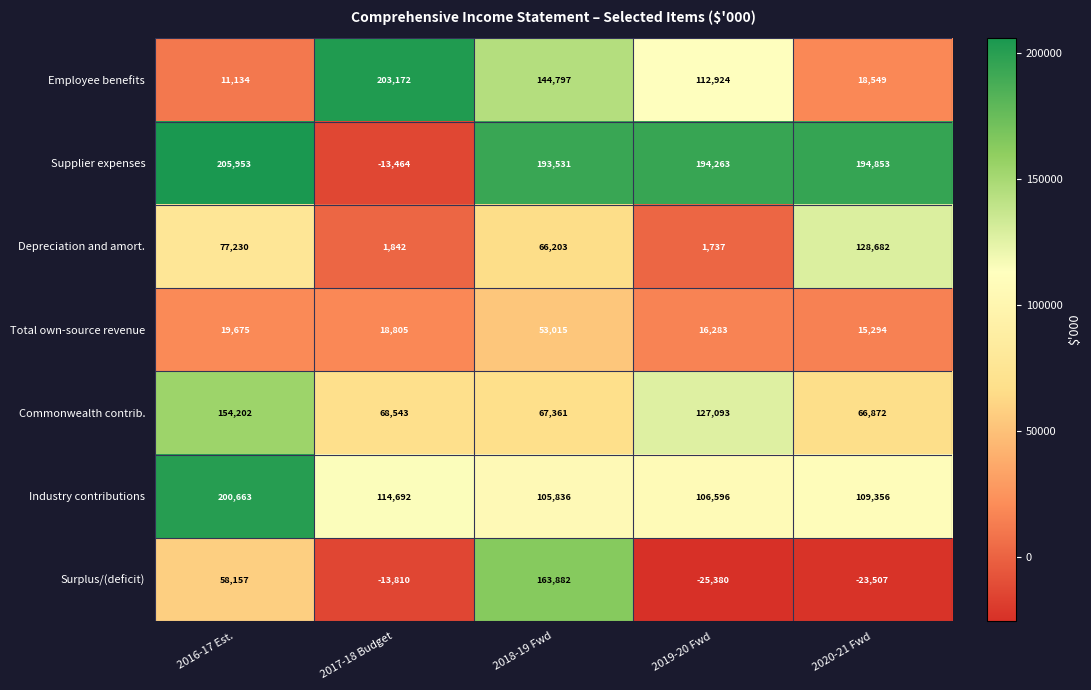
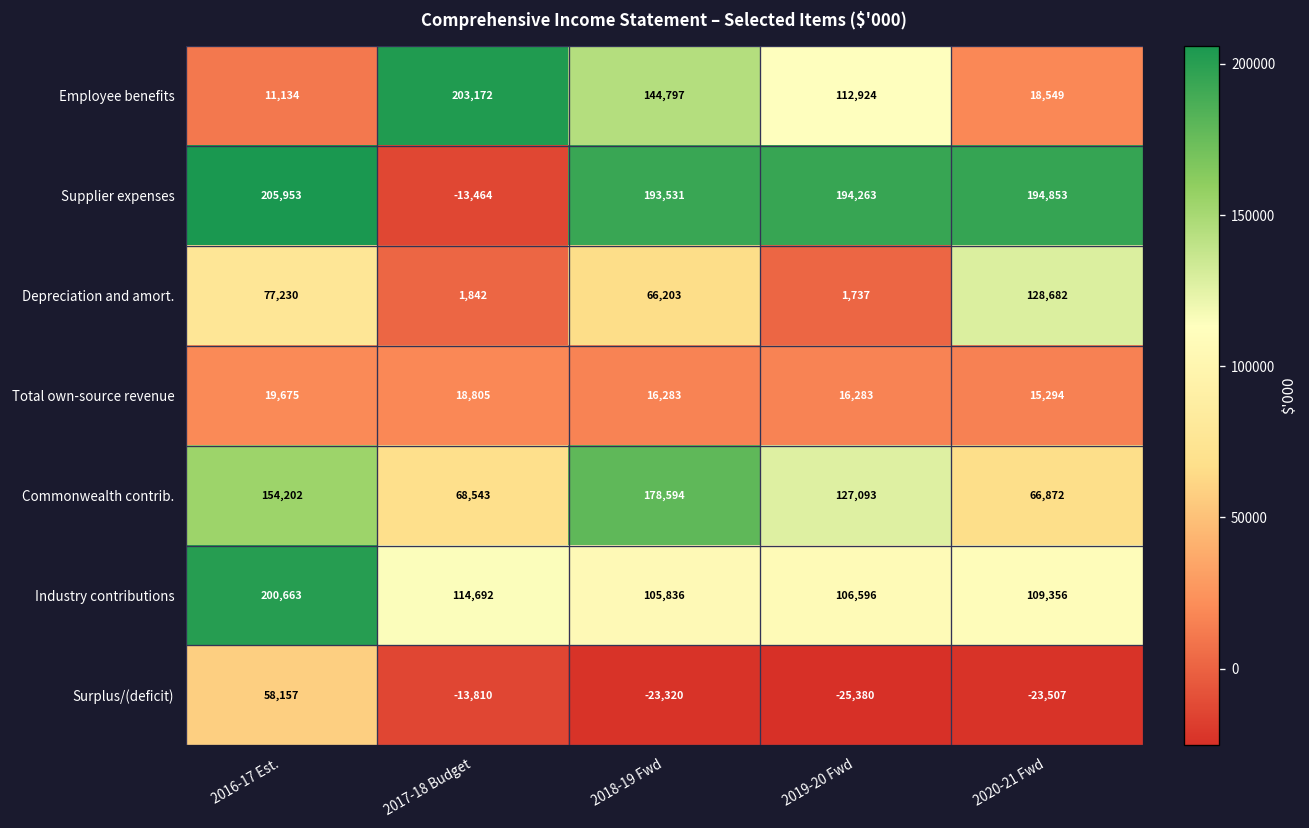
  {
    "Employee benefits": {
      "2016-17 Est.": "11,134",
      "2017-18 Budget": "203,172",
      "2018-19 Fwd": "144,797",
      "2019-20 Fwd": "112,924",
      "2020-21 Fwd": "18,549"
    },
    "Supplier expenses": {
      "2016-17 Est.": "205,953",
      "2017-18 Budget": "-13,464",
      "2018-19 Fwd": "193,531",
      "2019-20 Fwd": "194,263",
      "2020-21 Fwd": "194,853"
    },
    "Depreciation and amort.": {
      "2016-17 Est.": "77,230",
      "2017-18 Budget": "1,842",
      "2018-19 Fwd": "66,203",
      "2019-20 Fwd": "1,737",
      "2020-21 Fwd": "128,682"
    },
    "Total own-source revenue": {
      "2016-17 Est.": "19,675",
      "2017-18 Budget": "18,805",
-     "2018-19 Fwd": "53,015",
+     "2018-19 Fwd": "16,283",
      "2019-20 Fwd": "16,283",
      "2020-21 Fwd": "15,294"
    },
    "Commonwealth contrib.": {
      "2016-17 Est.": "154,202",
      "2017-18 Budget": "68,543",
-     "2018-19 Fwd": "67,361",
+     "2018-19 Fwd": "178,594",
      "2019-20 Fwd": "127,093",
      "2020-21 Fwd": "66,872"
    },
    "Industry contributions": {
      "2016-17 Est.": "200,663",
      "2017-18 Budget": "114,692",
      "2018-19 Fwd": "105,836",
      "2019-20 Fwd": "106,596",
      "2020-21 Fwd": "109,356"
    },
    "Surplus/(deficit)": {
      "2016-17 Est.": "58,157",
      "2017-18 Budget": "-13,810",
-     "2018-19 Fwd": "163,882",
+     "2018-19 Fwd": "-23,320",
      "2019-20 Fwd": "-25,380",
      "2020-21 Fwd": "-23,507"
    }
  }
